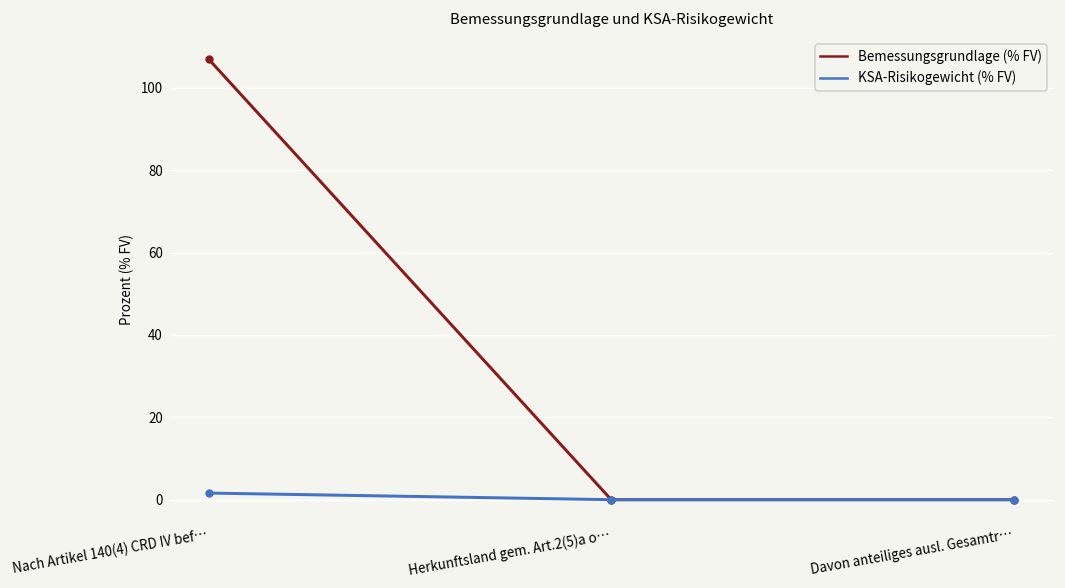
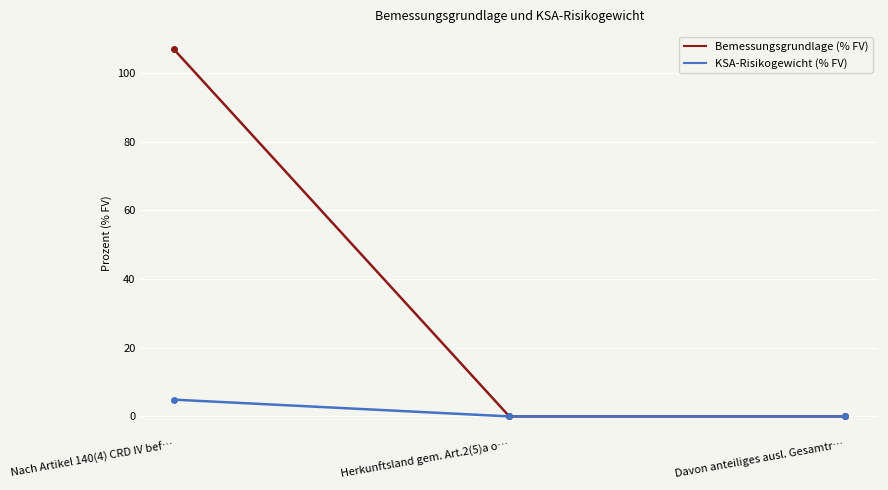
  {
    "Bemessungsgrundlage (% FV)": {
      "Nach Artikel 140(4) CRD IV bef…": 107
    },
    "KSA-Risikogewicht (% FV)": {
-     "Nach Artikel 140(4) CRD IV bef…": 2
+     "Nach Artikel 140(4) CRD IV bef…": 5
    }
  }
